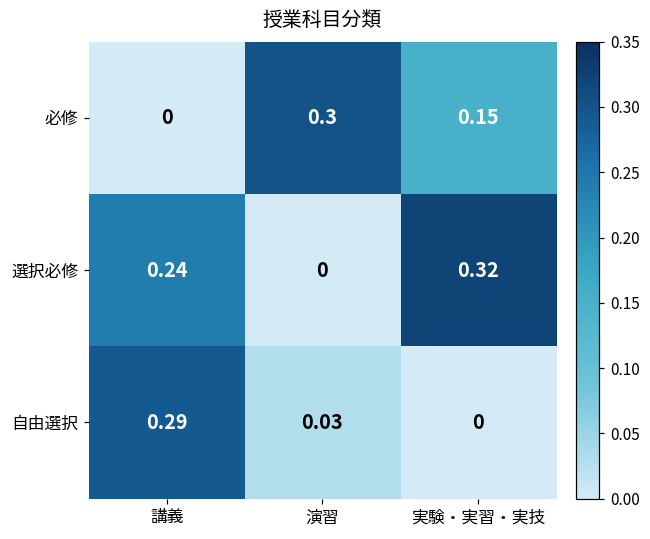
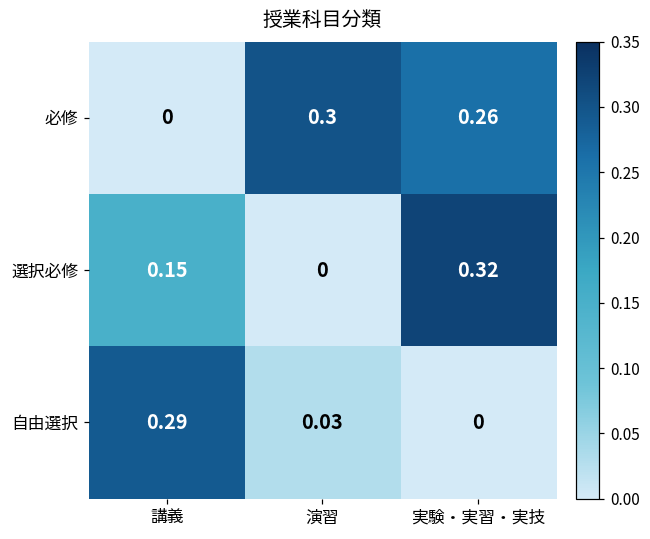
  {
    "必修": {
      "講義": 0,
      "演習": 0.3,
-     "実験・実習・実技": 0.15
+     "実験・実習・実技": 0.26
    },
    "選択必修": {
-     "講義": 0.24,
+     "講義": 0.15,
      "演習": 0,
      "実験・実習・実技": 0.32
    },
    "自由選択": {
      "講義": 0.29,
      "演習": 0.03,
      "実験・実習・実技": 0
    }
  }
